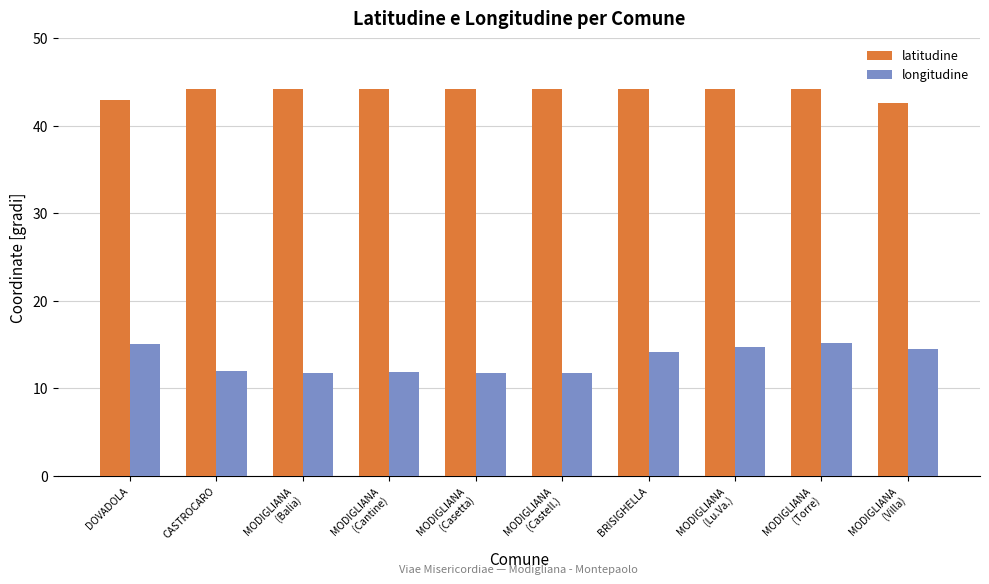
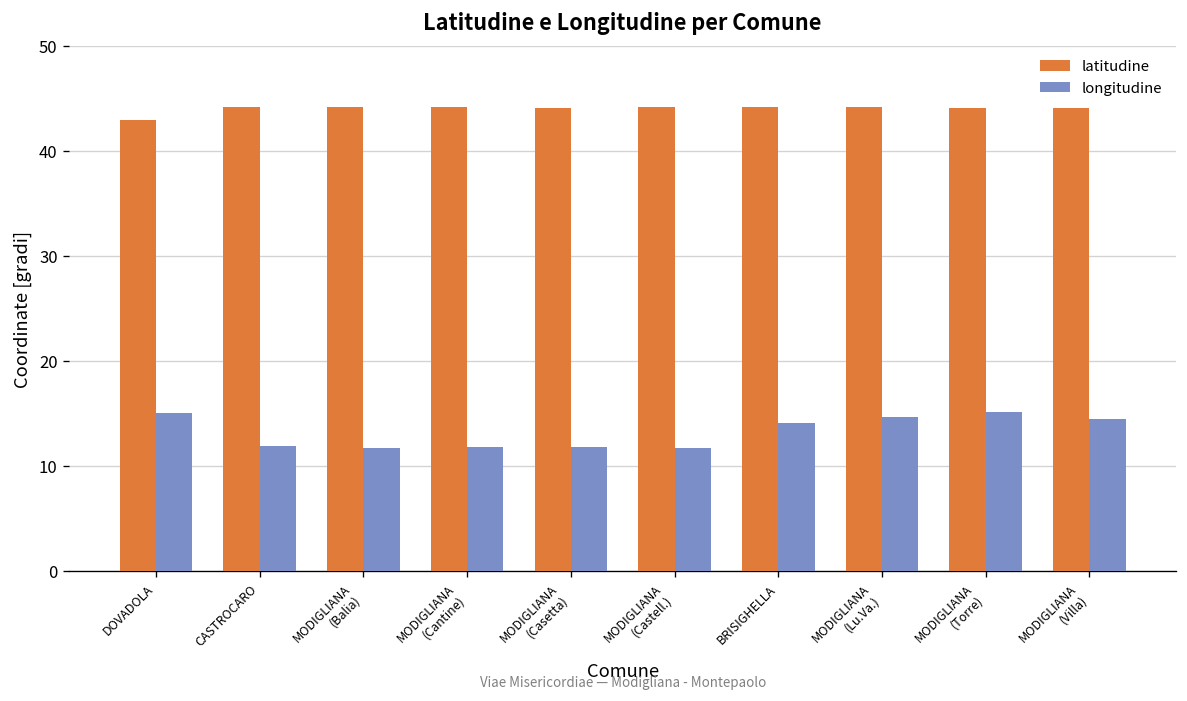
  {
    "latitudine": {
      "DOVADOLA": 43,
      "CASTROCARO": 44,
      "MODIGLIANA (Balia)": 44,
      "MODIGLIANA (Cantine)": 44,
      "MODIGLIANA (Casetta)": 44,
      "MODIGLIANA (Castell.)": 44,
      "BRISIGHELLA": 44,
      "MODIGLIANA (Lu.Va.)": 44,
      "MODIGLIANA (Torre)": 44,
-     "MODIGLIANA (Villa)": 43
+     "MODIGLIANA (Villa)": 44
    },
    "longitudine": {
      "DOVADOLA": 15,
      "CASTROCARO": 12,
      "MODIGLIANA (Balia)": 12,
      "MODIGLIANA (Cantine)": 12,
      "MODIGLIANA (Casetta)": 12,
      "MODIGLIANA (Castell.)": 12,
      "BRISIGHELLA": 14,
      "MODIGLIANA (Lu.Va.)": 15,
      "MODIGLIANA (Torre)": 15,
      "MODIGLIANA (Villa)": 15
    }
  }
